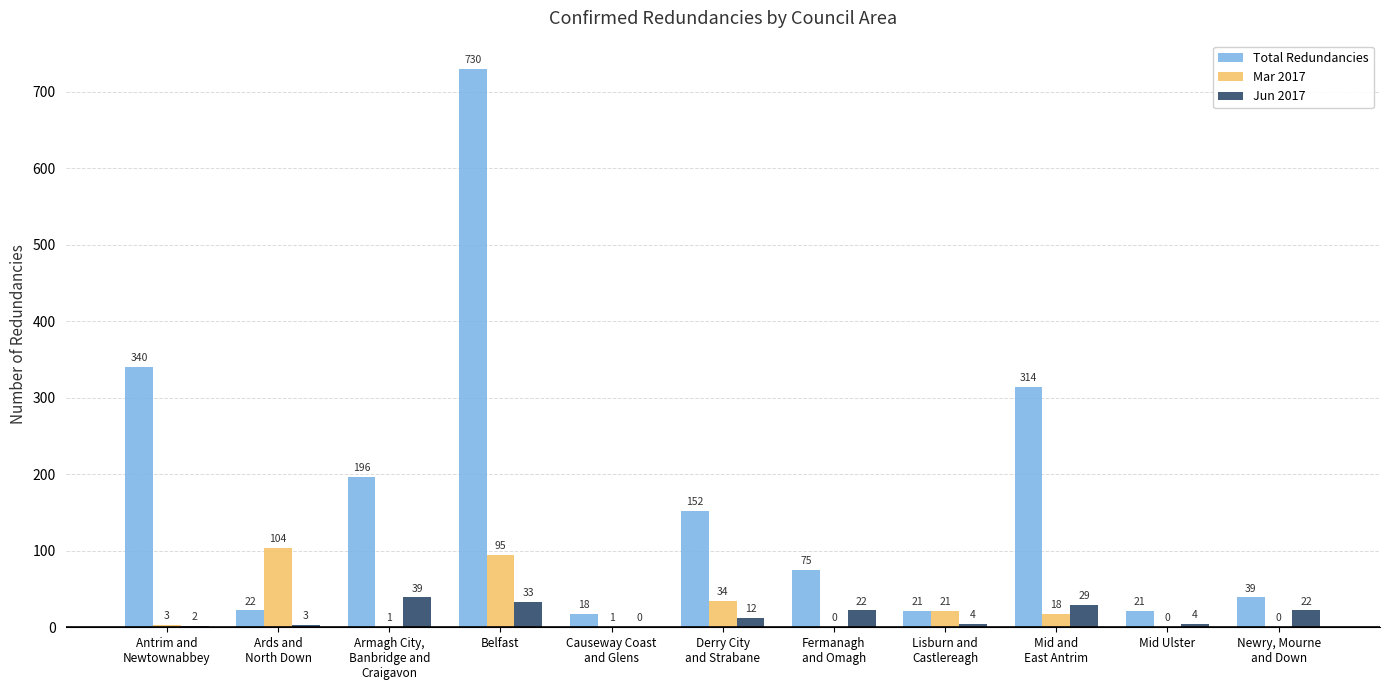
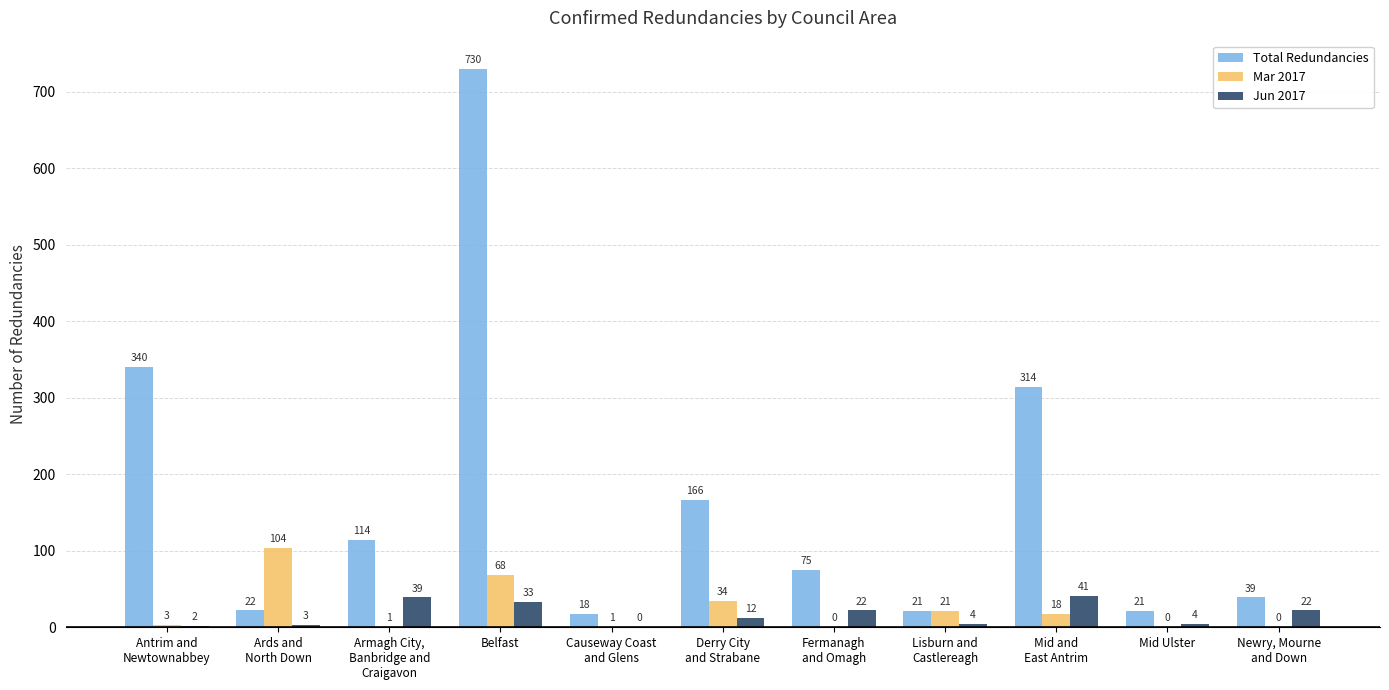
  {
    "Total Redundancies": {
      "Antrim and Newtownabbey": 340,
      "Ards and North Down": 22,
-     "Armagh City, Banbridge and Craigavon": 196,
+     "Armagh City, Banbridge and Craigavon": 114,
      "Belfast": 730,
      "Causeway Coast and Glens": 18,
-     "Derry City and Strabane": 152,
+     "Derry City and Strabane": 166,
      "Fermanagh and Omagh": 75,
      "Lisburn and Castlereagh": 21,
      "Mid and East Antrim": 314,
      "Mid Ulster": 21,
      "Newry, Mourne and Down": 39
    },
    "Mar 2017": {
      "Antrim and Newtownabbey": 3,
      "Ards and North Down": 104,
      "Armagh City, Banbridge and Craigavon": 1,
-     "Belfast": 95,
+     "Belfast": 68,
      "Causeway Coast and Glens": 1,
      "Derry City and Strabane": 34,
      "Fermanagh and Omagh": 0,
      "Lisburn and Castlereagh": 21,
      "Mid and East Antrim": 18,
      "Mid Ulster": 0,
      "Newry, Mourne and Down": 0
    },
    "Jun 2017": {
      "Antrim and Newtownabbey": 2,
      "Ards and North Down": 3,
      "Armagh City, Banbridge and Craigavon": 39,
      "Belfast": 33,
      "Causeway Coast and Glens": 0,
      "Derry City and Strabane": 12,
      "Fermanagh and Omagh": 22,
      "Lisburn and Castlereagh": 4,
-     "Mid and East Antrim": 29,
+     "Mid and East Antrim": 41,
      "Mid Ulster": 4,
      "Newry, Mourne and Down": 22
    }
  }
